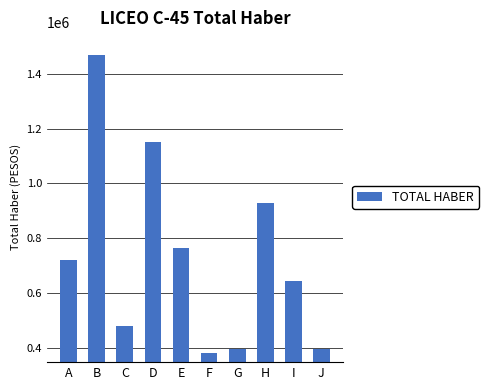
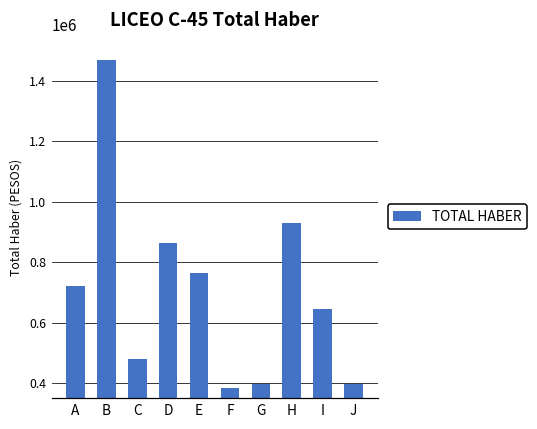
  {
    "A": 720000,
    "B": 1470000,
    "C": 480000,
-   "D": 1150000,
+   "D": 860000,
    "E": 760000,
    "F": 380000,
    "G": 400000,
    "H": 930000,
    "I": 640000,
    "J": 400000
  }
